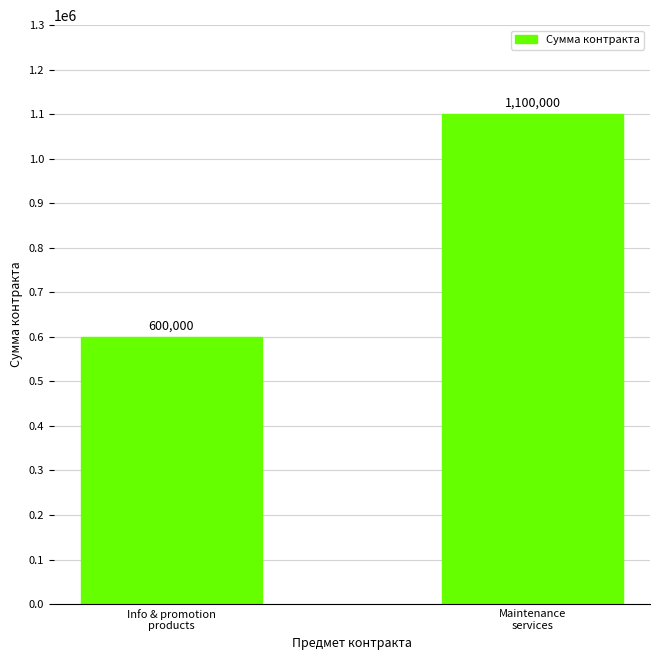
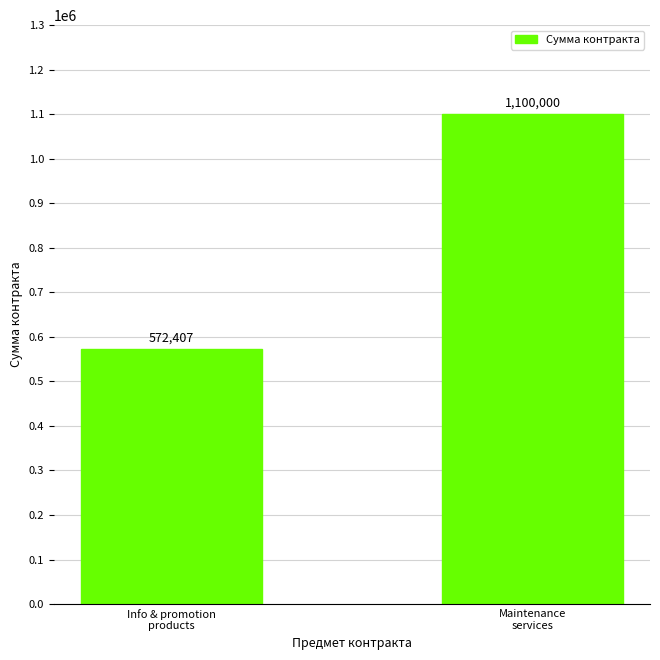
  {
-   "Info & promotion products": "600,000",
+   "Info & promotion products": "572,407",
    "Maintenance services": "1,100,000"
  }
